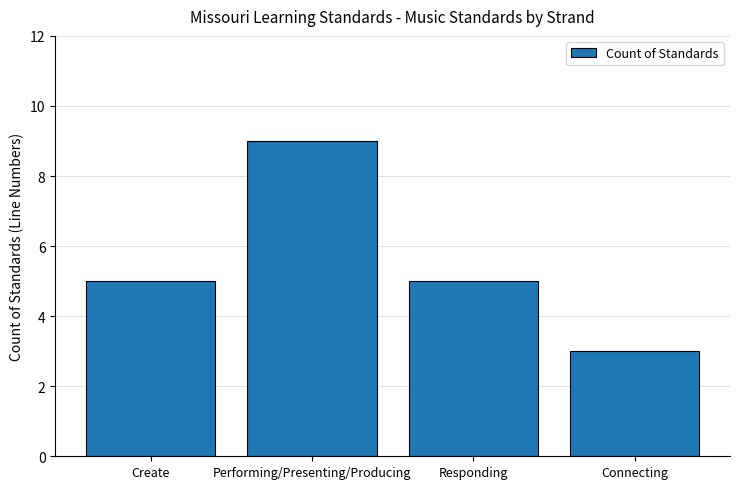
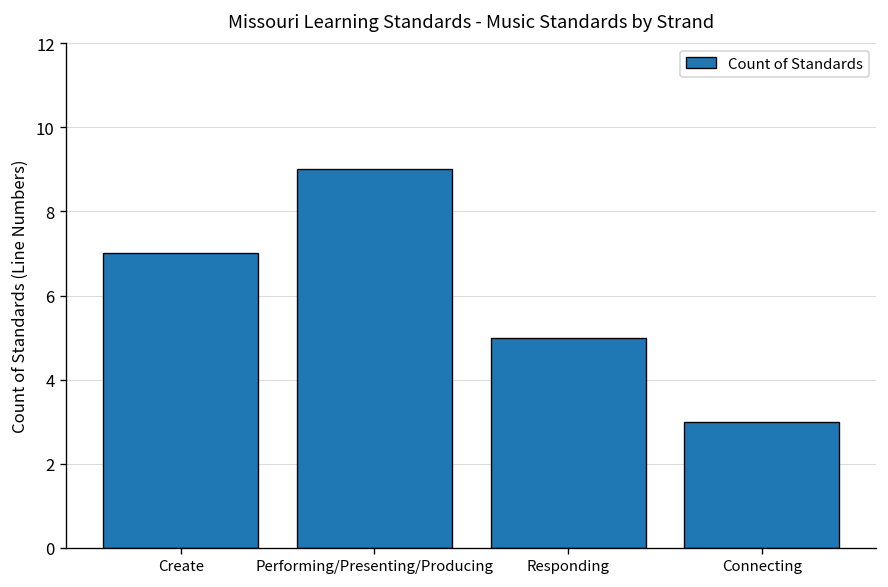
  {
-   "Create": 5,
+   "Create": 7,
    "Performing/Presenting/Producing": 9,
    "Responding": 5,
    "Connecting": 3
  }
